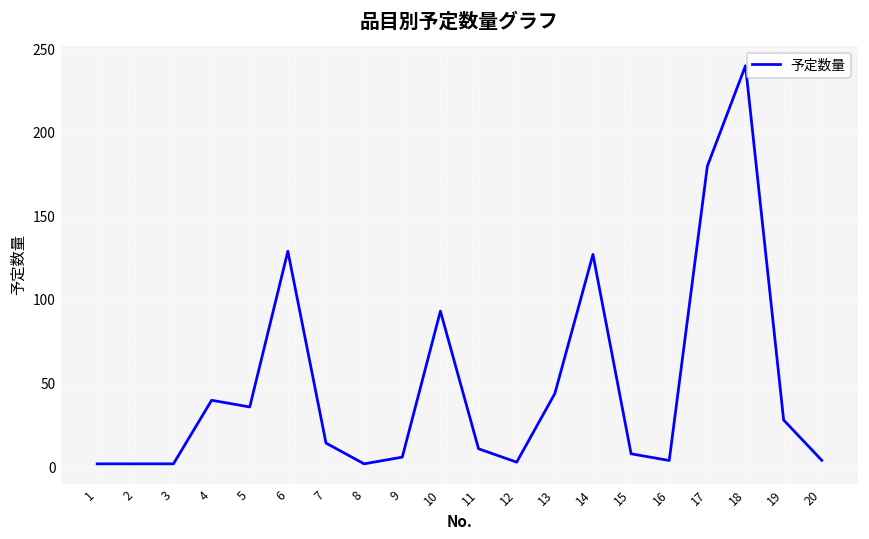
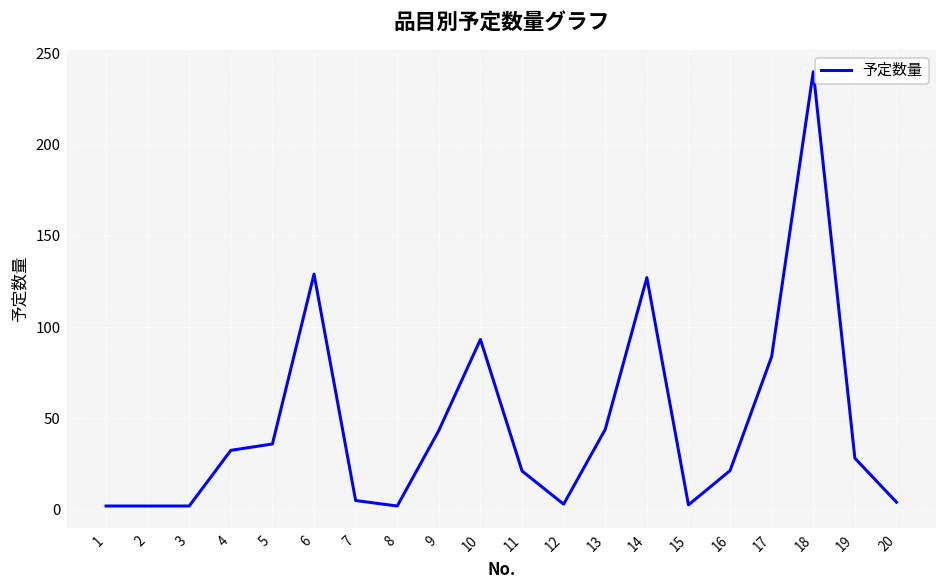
  {
    "1": 2,
    "2": 2,
    "3": 2,
-   "4": 40,
+   "4": 33,
    "5": 36,
    "6": 129,
-   "7": 14,
+   "7": 5,
    "8": 2,
-   "9": 6,
+   "9": 43,
    "10": 93,
-   "11": 11,
+   "11": 21,
    "12": 3,
    "13": 44,
    "14": 127,
-   "15": 8,
-   "16": 4,
-   "17": 180,
+   "15": 3,
+   "16": 21,
+   "17": 84,
    "18": 240,
    "19": 28,
    "20": 4
  }
